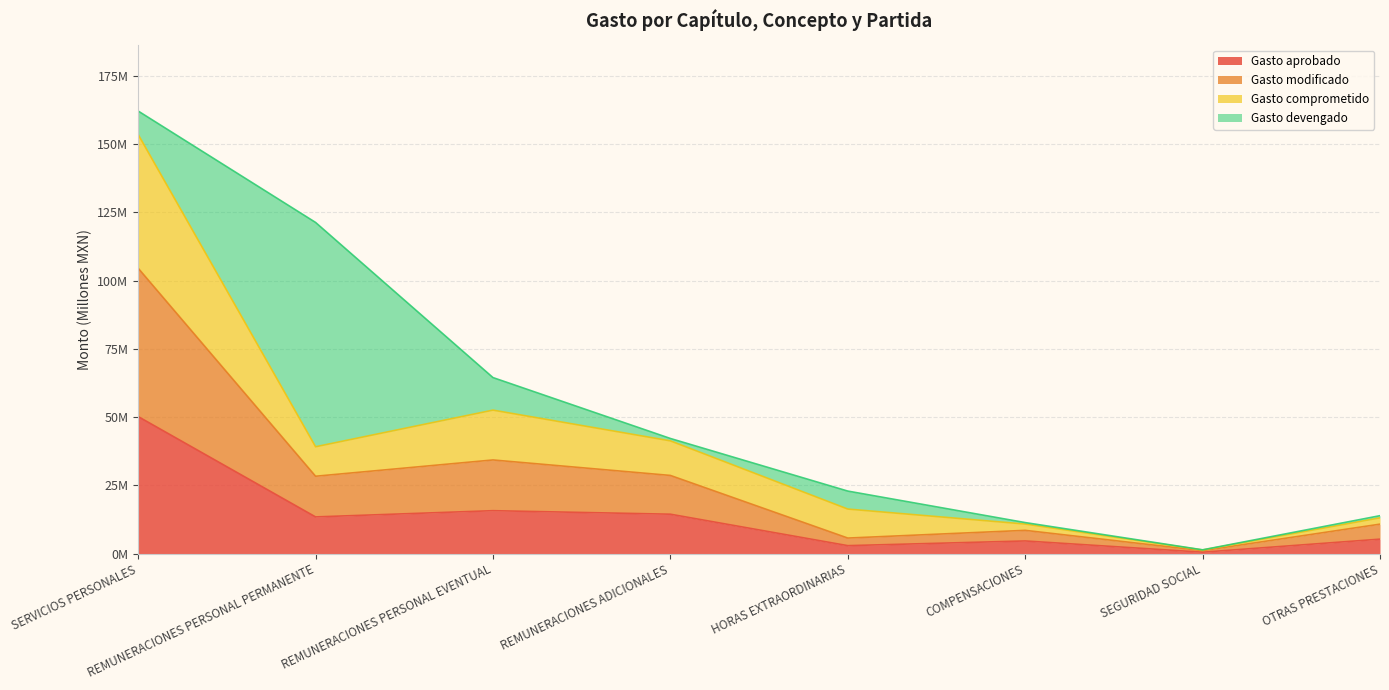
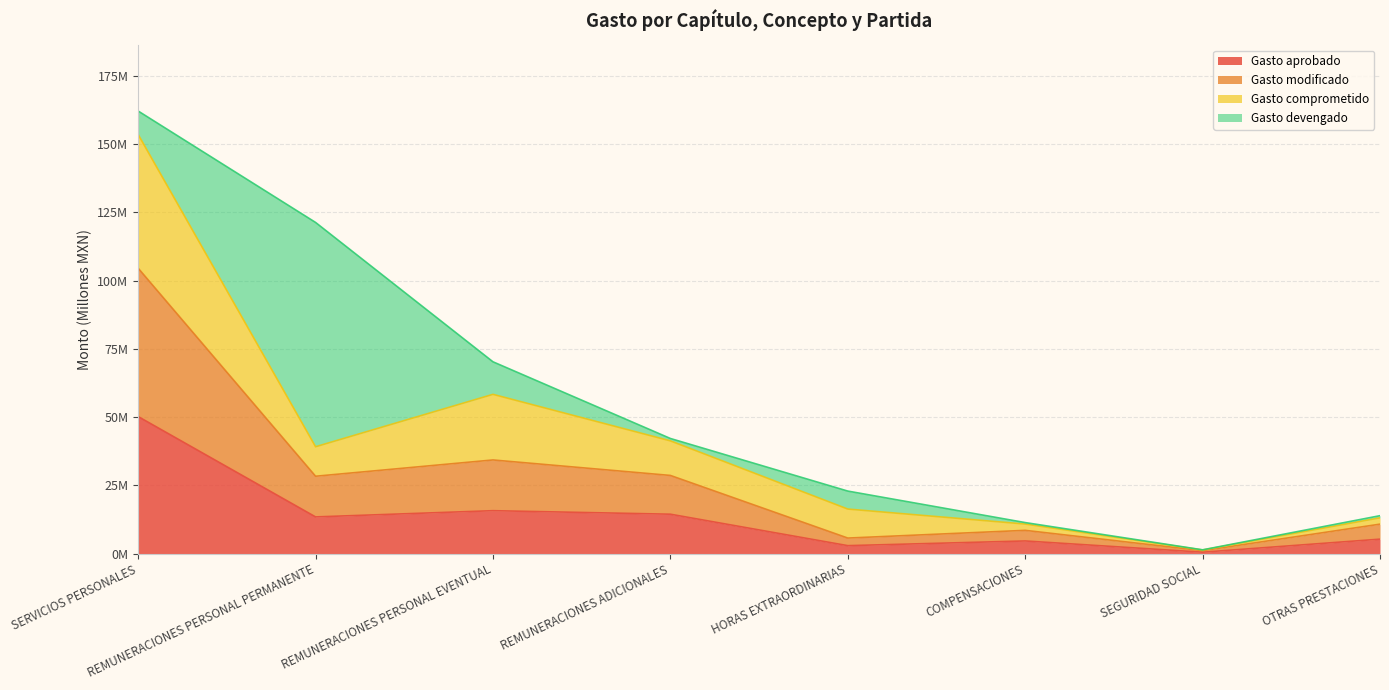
  {
    "Gasto comprometido": {
      "SERVICIOS PERSONALES": 49000000,
      "REMUNERACIONES PERSONAL PERMANENTE": 11000000,
-     "REMUNERACIONES PERSONAL EVENTUAL": 18000000,
+     "REMUNERACIONES PERSONAL EVENTUAL": 24000000,
      "HORAS EXTRAORDINARIAS": 11000000
    },
    "Gasto devengado": {
      "SERVICIOS PERSONALES": 9000000,
      "REMUNERACIONES PERSONAL PERMANENTE": 82000000,
      "REMUNERACIONES PERSONAL EVENTUAL": 12000000,
      "HORAS EXTRAORDINARIAS": 7000000
    }
  }
